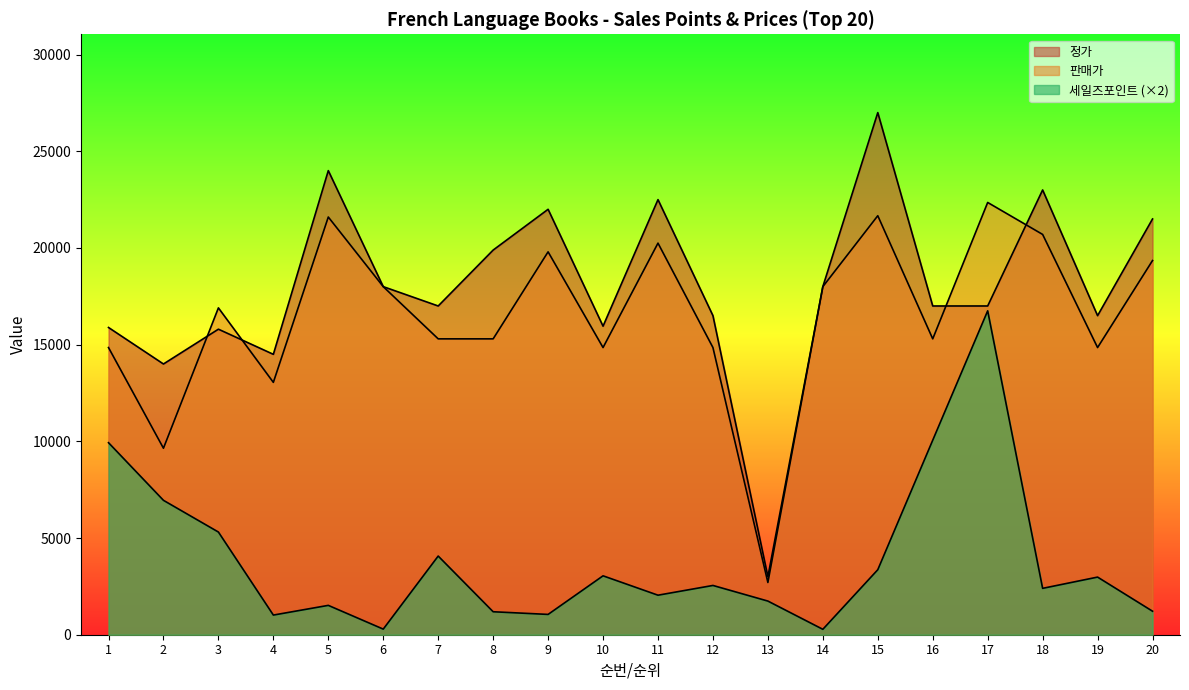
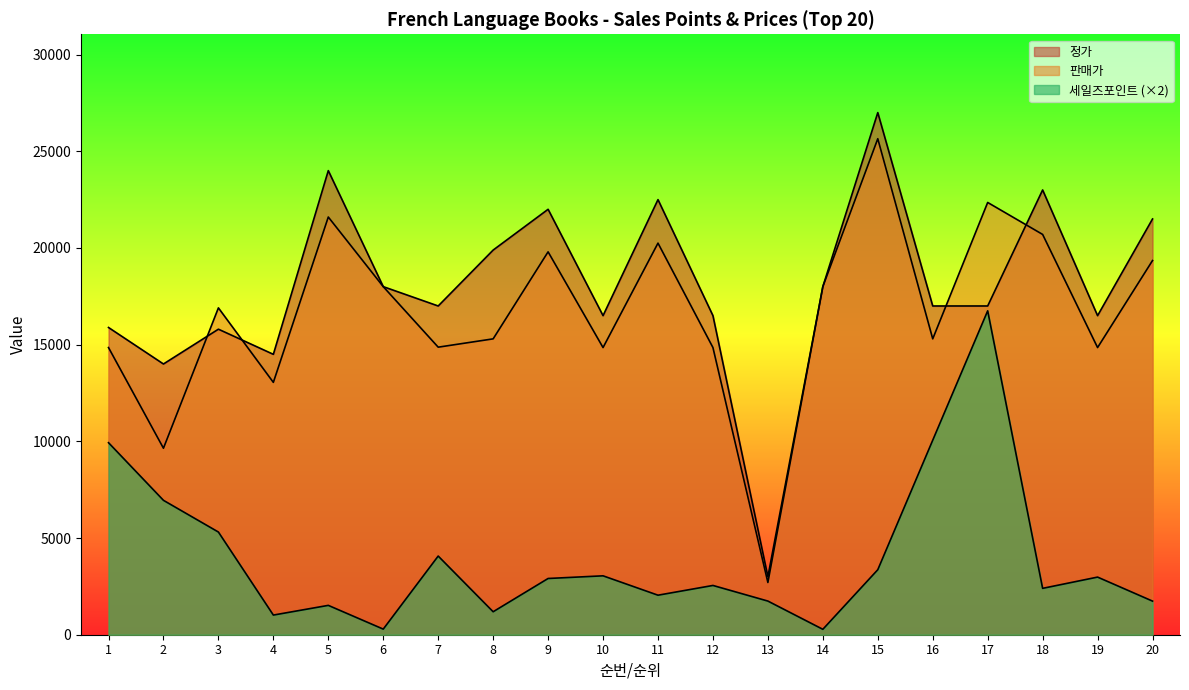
  {
    "정가": {
      "1": 15900,
      "2": 14000,
      "3": 15800,
      "4": 14500,
      "5": 24000,
      "7": 17000,
      "8": 19900,
      "9": 22000,
-     "10": 16000,
+     "10": 16500,
      "11": 22500,
      "12": 16500,
      "13": 3000,
      "15": 27000,
      "16": 17000,
      "17": 17000,
      "18": 23000,
      "19": 16500,
      "20": 21500
    },
    "판매가": {
      "1": 14900,
      "2": 9600,
      "3": 16900,
      "4": 13100,
      "5": 21600,
-     "7": 15300,
+     "7": 14900,
      "8": 15300,
      "9": 19800,
      "10": 14900,
      "11": 20300,
      "12": 14900,
      "13": 2700,
-     "15": 21700,
+     "15": 25700,
      "16": 15300,
      "17": 22400,
      "18": 20700,
      "19": 14900,
      "20": 19400
    },
    "세일즈포인트 (×2)": {
      "1": 9900,
      "2": 7000,
      "3": 5300,
      "4": 1000,
      "5": 1500,
      "6": 300,
      "7": 4100,
      "8": 1200,
-     "9": 1100,
+     "9": 2900,
      "10": 3000,
      "11": 2000,
      "12": 2500,
      "13": 1700,
      "14": 300,
      "15": 3400,
      "16": 10100,
      "17": 16800,
      "18": 2400,
      "19": 3000,
-     "20": 1200
+     "20": 1700
    }
  }
